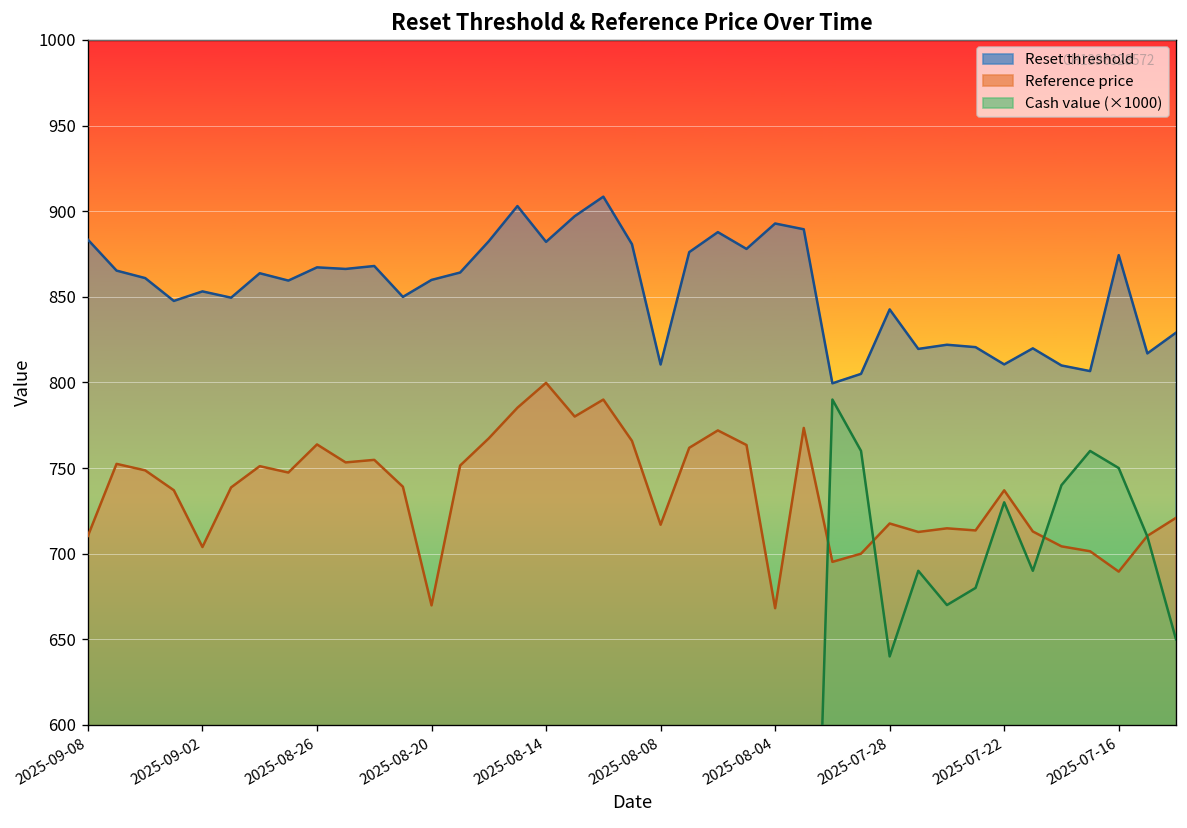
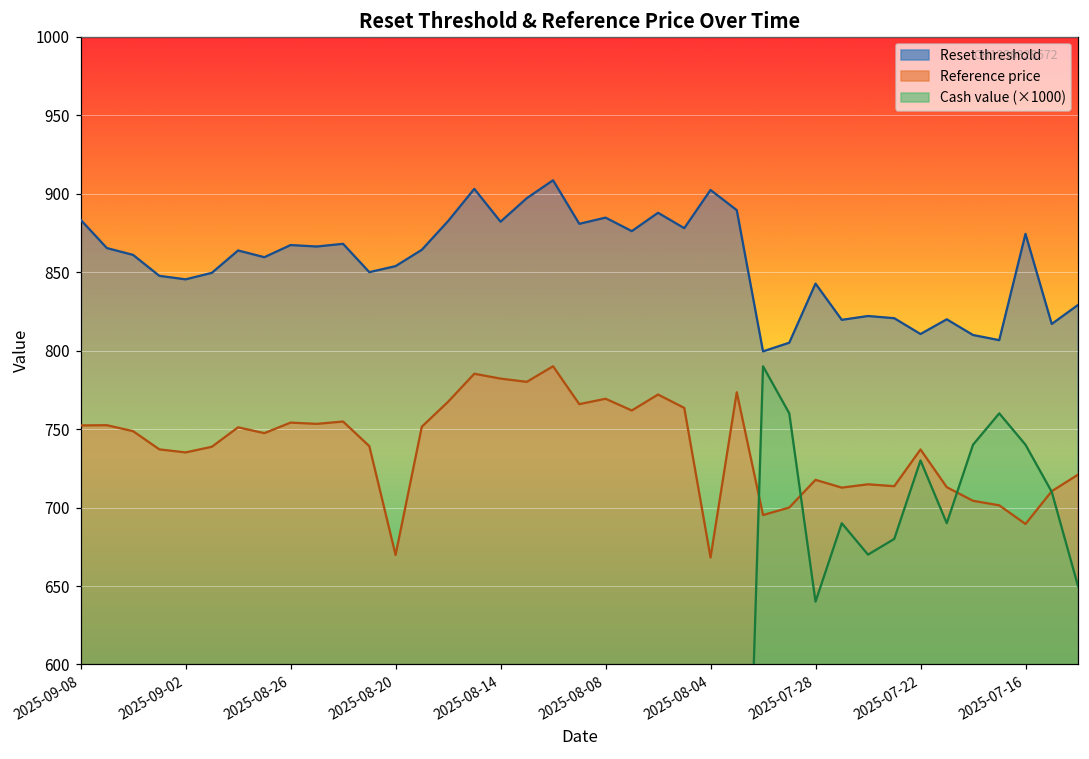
  {
    "Reset threshold": {
      "2025-09-08": 883,
-     "2025-09-02": 853,
+     "2025-09-02": 845,
      "2025-08-26": 867,
-     "2025-08-20": 860,
+     "2025-08-20": 854,
      "2025-08-14": 882,
-     "2025-08-08": 810,
-     "2025-08-04": 893,
+     "2025-08-08": 885,
+     "2025-08-04": 902,
      "2025-07-28": 843,
      "2025-07-22": 811,
      "2025-07-16": 874
    },
    "Reference price": {
-     "2025-09-08": 710,
-     "2025-09-02": 704,
-     "2025-08-26": 764,
+     "2025-09-08": 752,
+     "2025-09-02": 735,
+     "2025-08-26": 754,
      "2025-08-20": 670,
-     "2025-08-14": 800,
-     "2025-08-08": 717,
+     "2025-08-14": 782,
+     "2025-08-08": 769,
      "2025-08-04": 668,
      "2025-07-28": 718,
      "2025-07-22": 737,
      "2025-07-16": 690
    },
    "Cash value (×1000)": {
      "2025-07-28": 640,
      "2025-07-22": 730,
-     "2025-07-16": 750
+     "2025-07-16": 740
    }
  }
